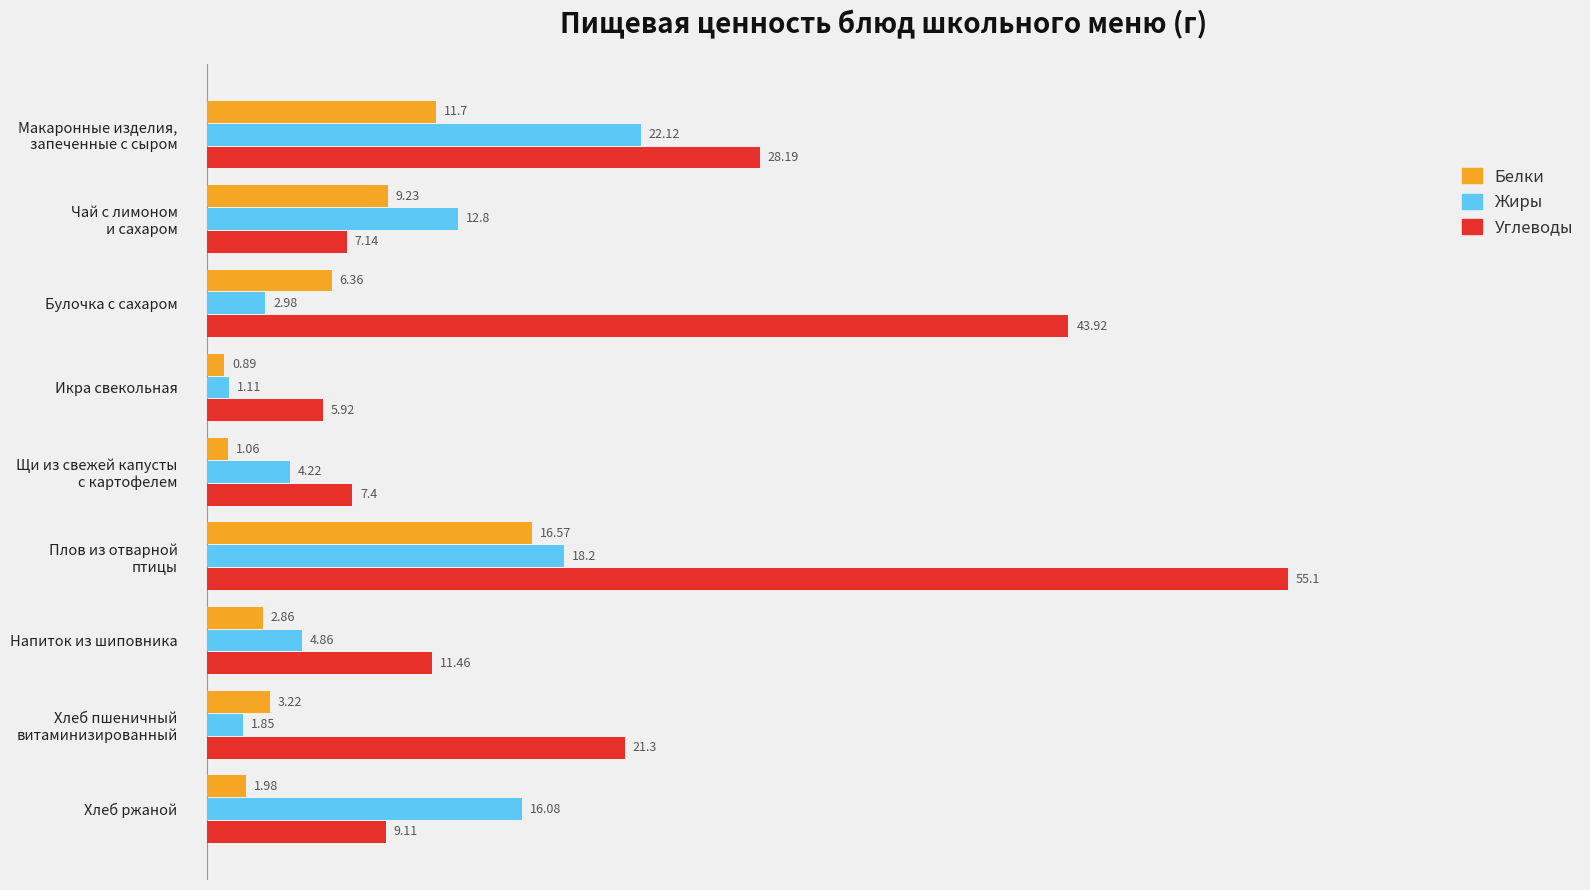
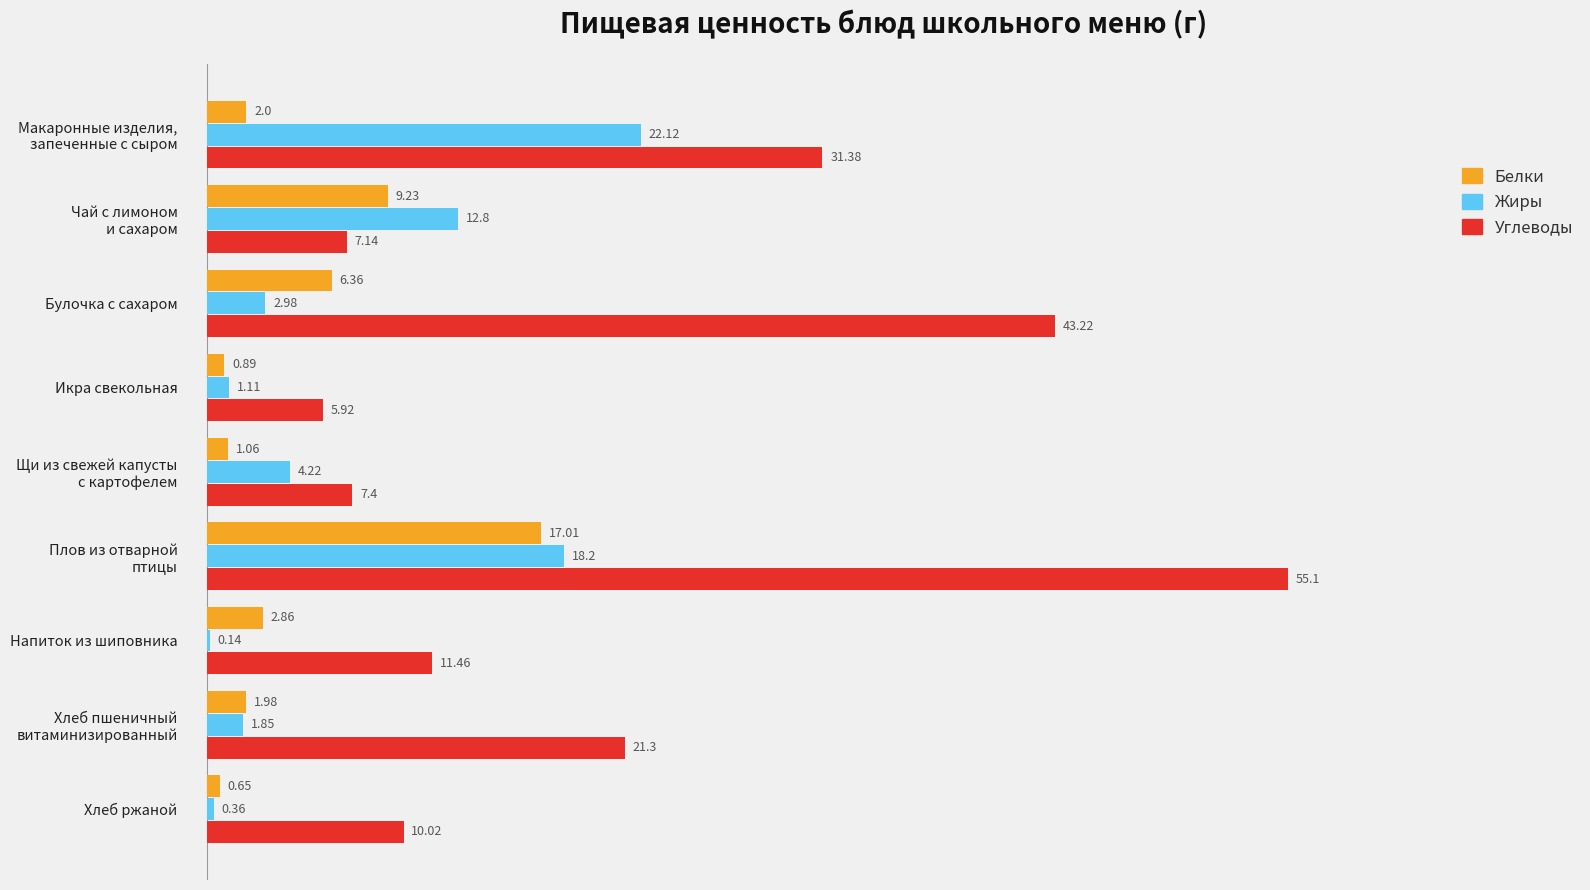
  {
    "Белки": {
-     "Макаронные изделия, запеченные с сыром": 11.7,
+     "Макаронные изделия, запеченные с сыром": 2.0,
      "Чай с лимоном и сахаром": 9.23,
      "Булочка с сахаром": 6.36,
      "Икра свекольная": 0.89,
      "Щи из свежей капусты с картофелем": 1.06,
-     "Плов из отварной птицы": 16.57,
+     "Плов из отварной птицы": 17.01,
      "Напиток из шиповника": 2.86,
-     "Хлеб пшеничный витаминизированный": 3.22,
-     "Хлеб ржаной": 1.98
+     "Хлеб пшеничный витаминизированный": 1.98,
+     "Хлеб ржаной": 0.65
    },
    "Жиры": {
      "Макаронные изделия, запеченные с сыром": 22.12,
      "Чай с лимоном и сахаром": 12.8,
      "Булочка с сахаром": 2.98,
      "Икра свекольная": 1.11,
      "Щи из свежей капусты с картофелем": 4.22,
      "Плов из отварной птицы": 18.2,
-     "Напиток из шиповника": 4.86,
+     "Напиток из шиповника": 0.14,
      "Хлеб пшеничный витаминизированный": 1.85,
-     "Хлеб ржаной": 16.08
+     "Хлеб ржаной": 0.36
    },
    "Углеводы": {
-     "Макаронные изделия, запеченные с сыром": 28.19,
+     "Макаронные изделия, запеченные с сыром": 31.38,
      "Чай с лимоном и сахаром": 7.14,
-     "Булочка с сахаром": 43.92,
+     "Булочка с сахаром": 43.22,
      "Икра свекольная": 5.92,
      "Щи из свежей капусты с картофелем": 7.4,
      "Плов из отварной птицы": 55.1,
      "Напиток из шиповника": 11.46,
      "Хлеб пшеничный витаминизированный": 21.3,
-     "Хлеб ржаной": 9.11
+     "Хлеб ржаной": 10.02
    }
  }
